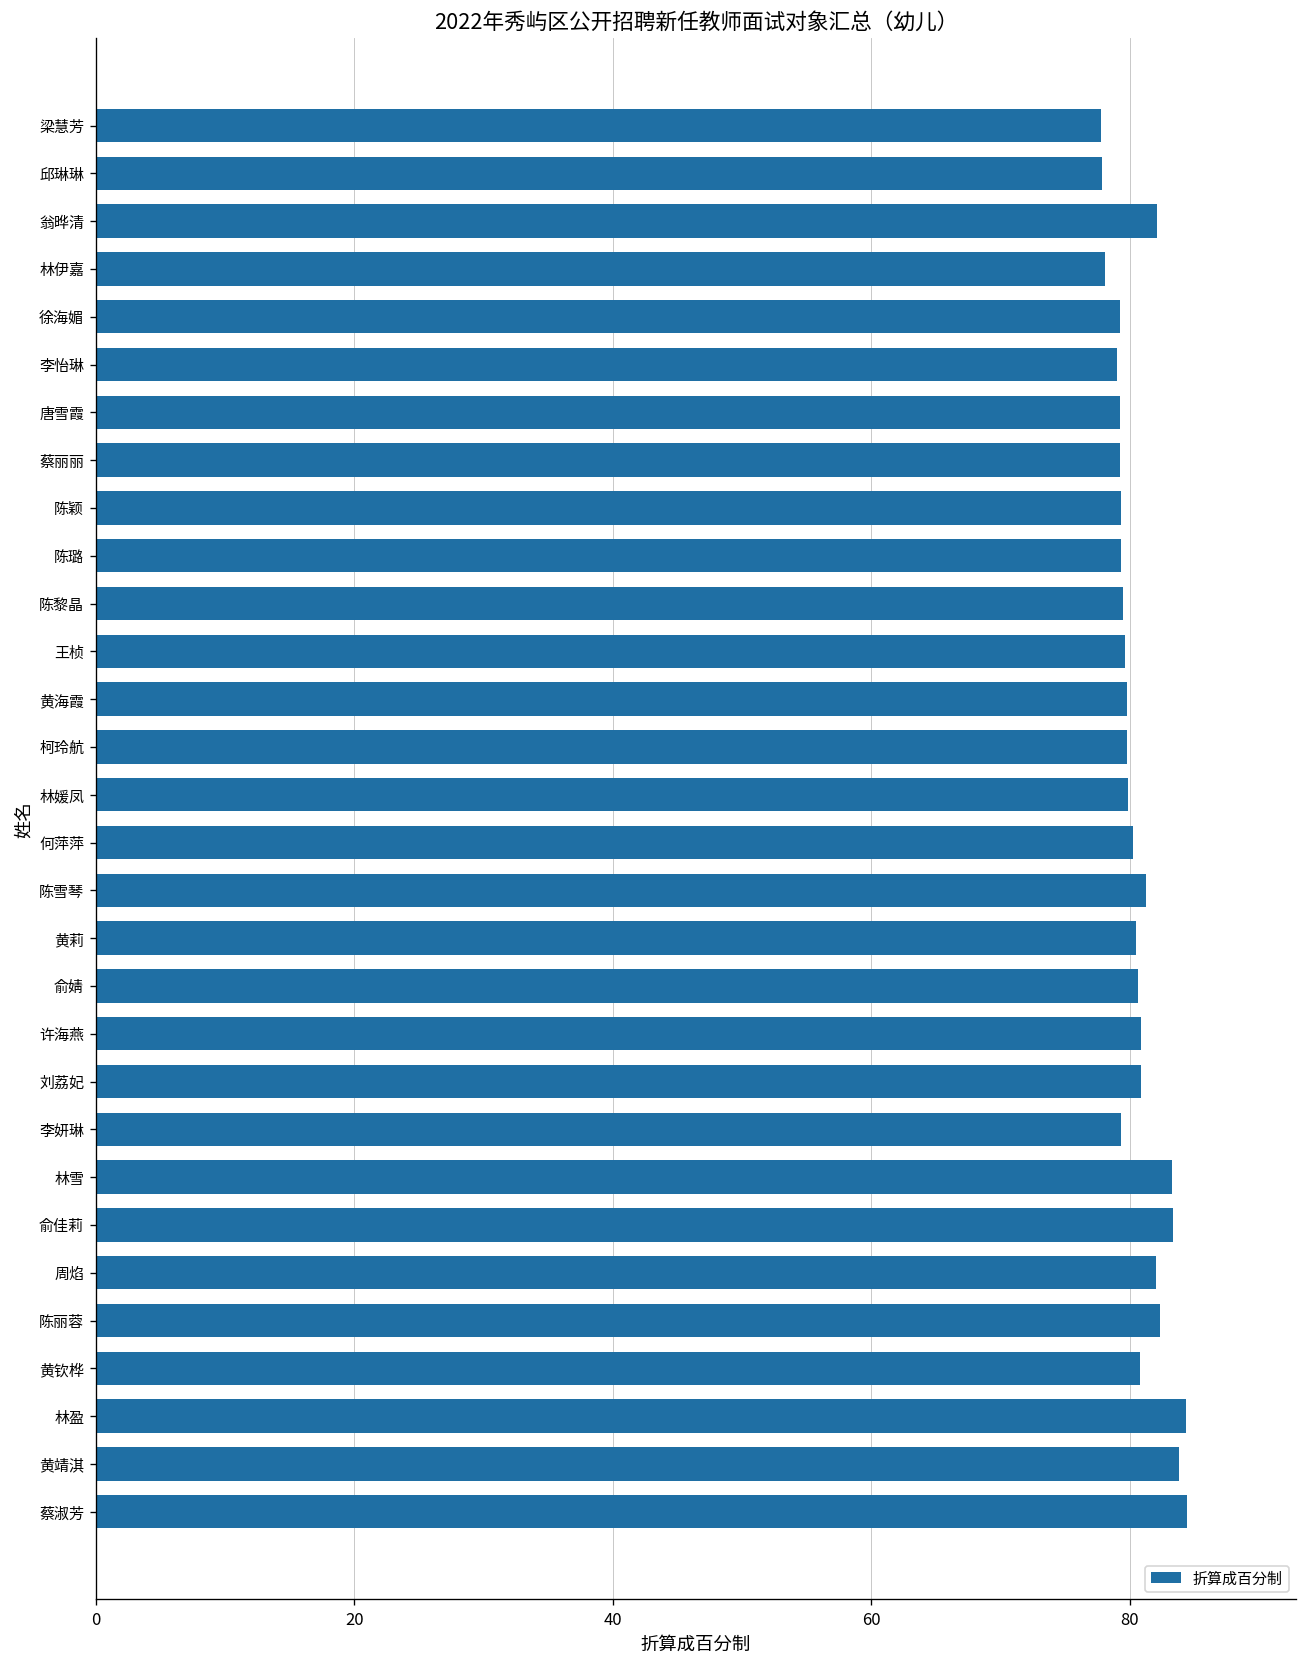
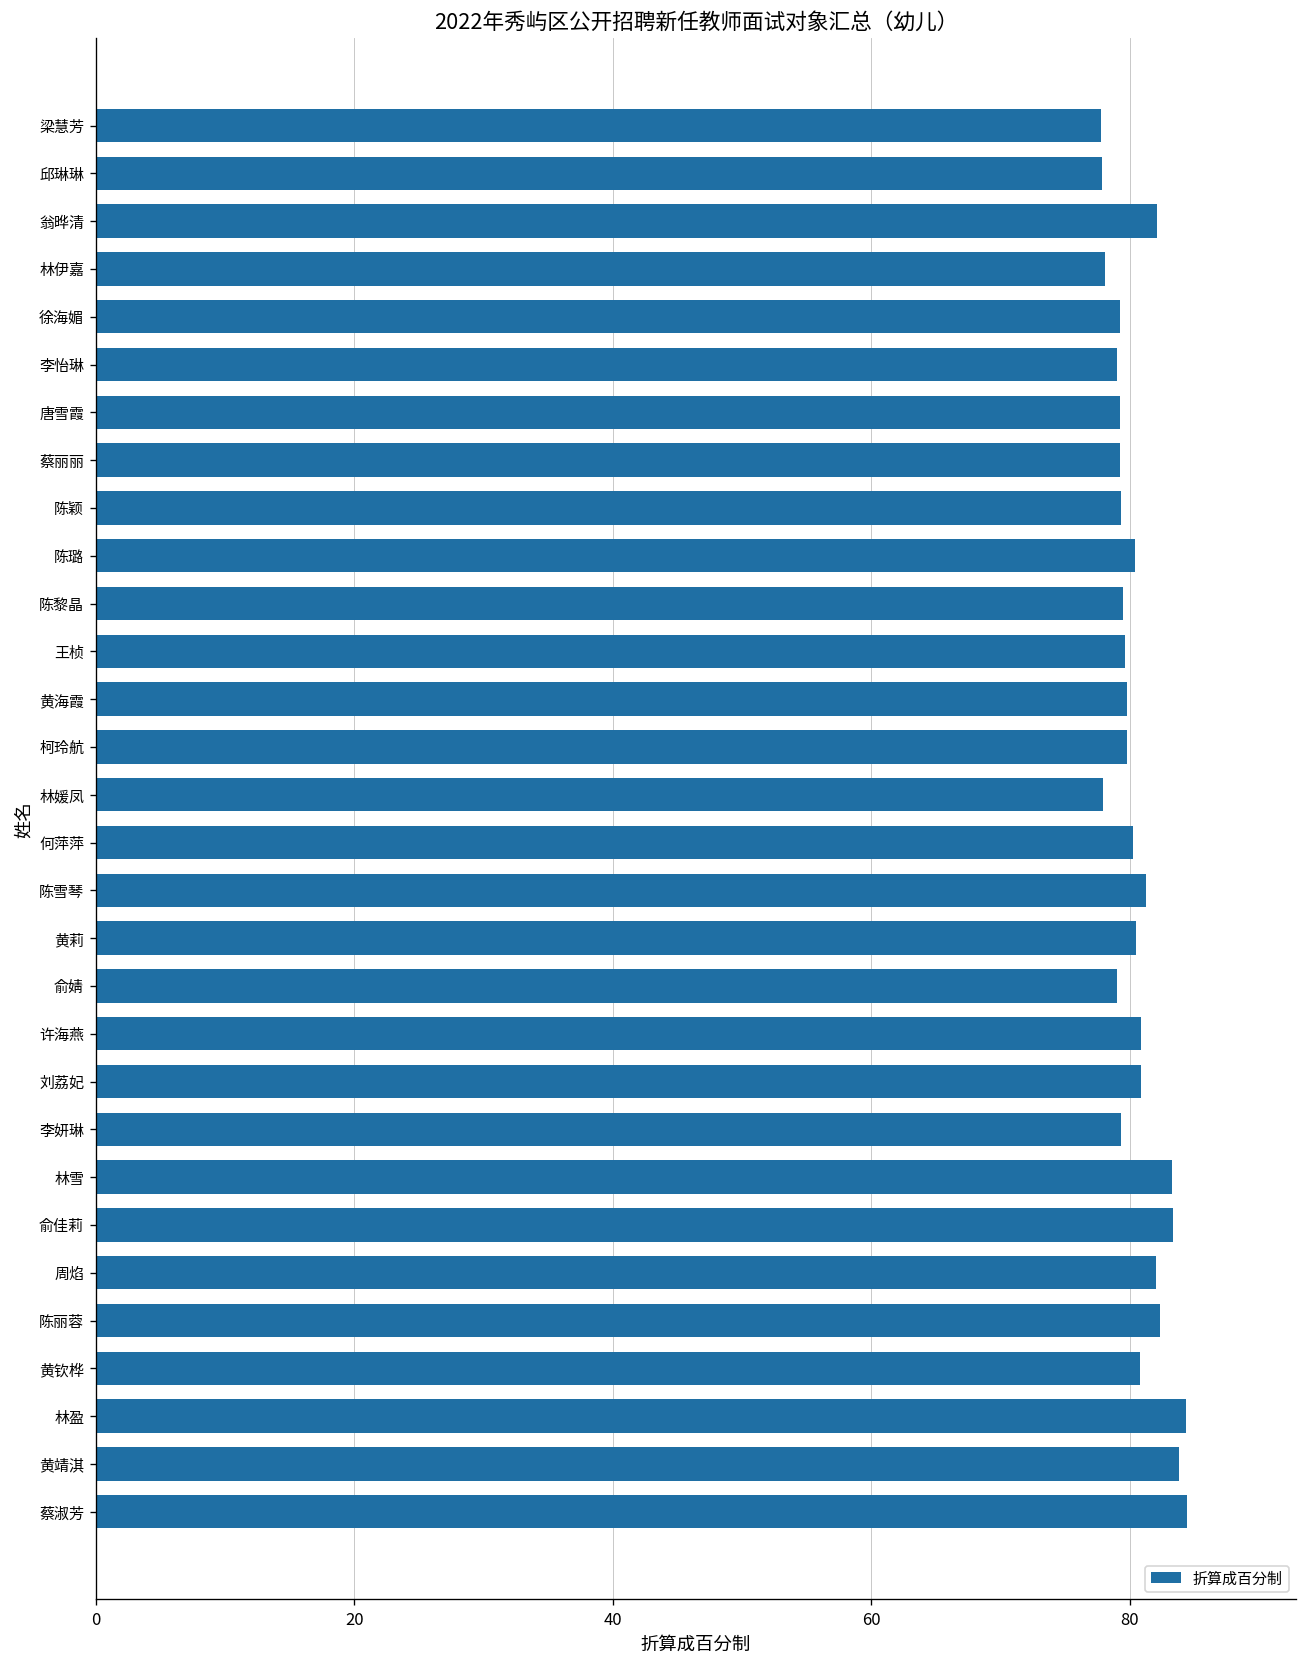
  {
    "梁慧芳": 77.7,
    "邱琳琳": 77.9,
    "翁晔清": 82.1,
    "林伊嘉": 78.1,
    "徐海媚": 79.2,
    "李怡琳": 79.0,
    "唐雪霞": 79.2,
    "蔡丽丽": 79.2,
    "陈颖": 79.3,
-   "陈璐": 79.3,
+   "陈璐": 80.4,
    "陈黎晶": 79.5,
    "王桢": 79.6,
    "黄海霞": 79.7,
    "柯玲航": 79.8,
-   "林媛凤": 79.9,
+   "林媛凤": 77.9,
    "何萍萍": 80.3,
    "陈雪琴": 81.2,
    "黄莉": 80.5,
-   "俞婧": 80.6,
+   "俞婧": 79.0,
    "许海燕": 80.9,
    "刘荔妃": 80.9,
    "李妍琳": 79.3,
    "林雪": 83.2,
    "俞佳莉": 83.3,
    "周焰": 82.0,
    "陈丽蓉": 82.3,
    "黄钦桦": 80.8,
    "林盈": 84.3,
    "黄靖淇": 83.8,
    "蔡淑芳": 84.4
  }
